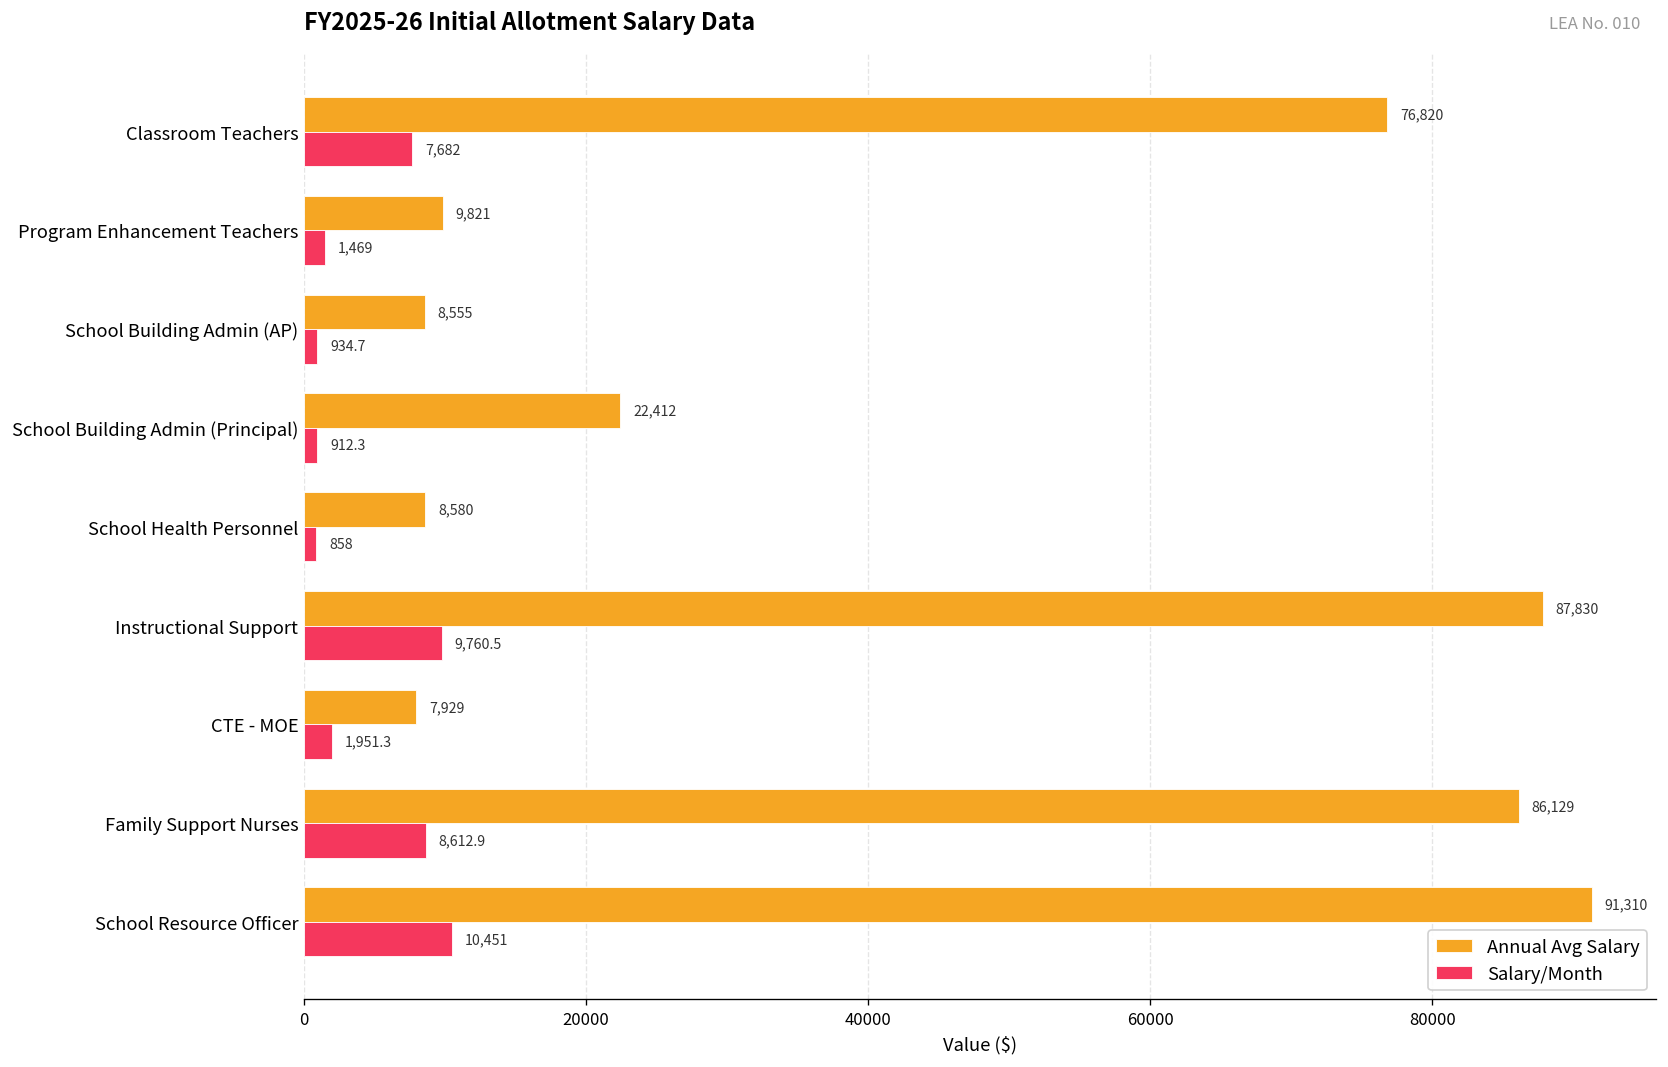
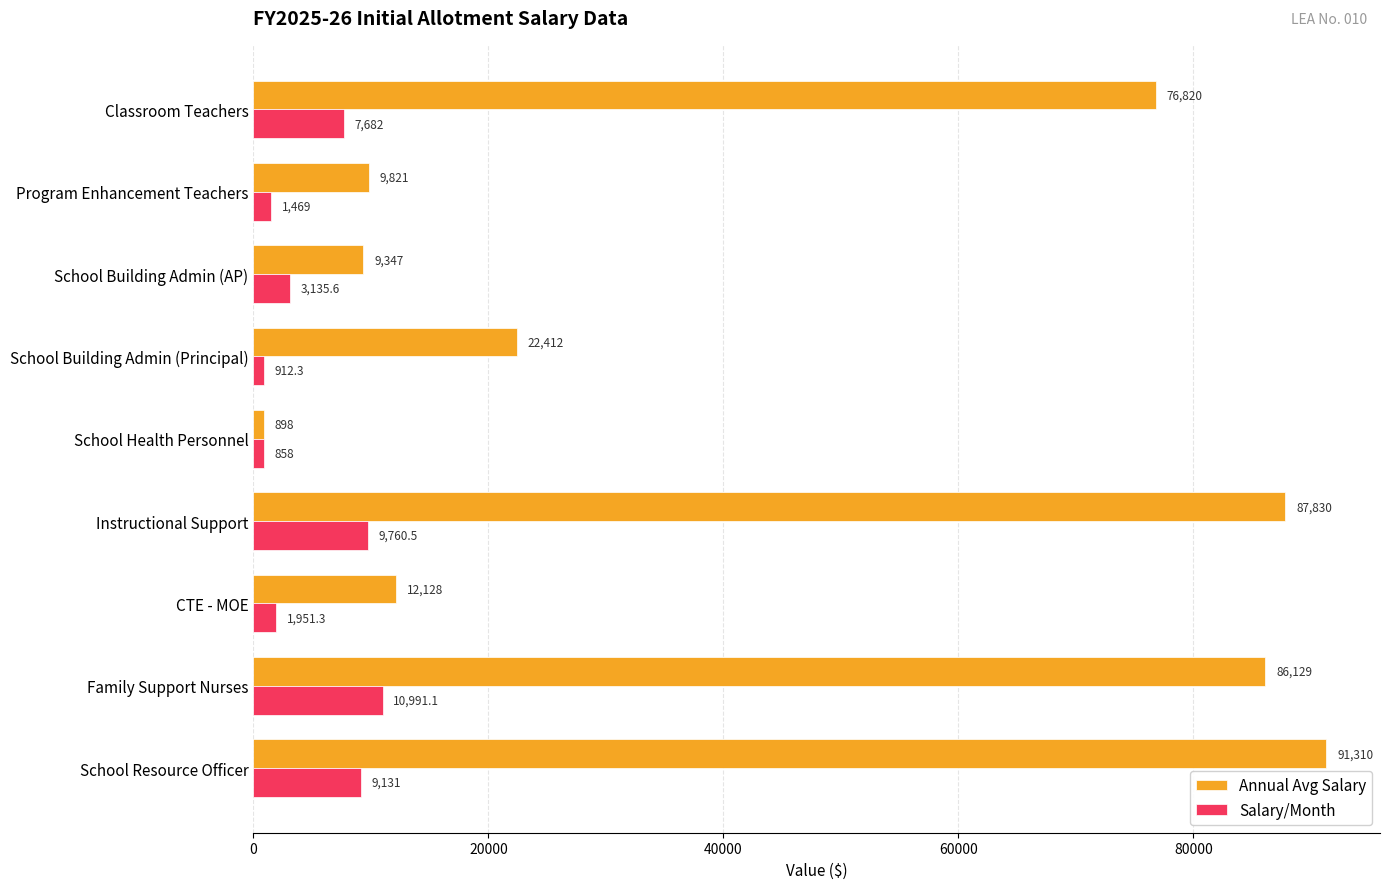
  {
    "Annual Avg Salary": {
      "Classroom Teachers": "76,820",
      "Program Enhancement Teachers": "9,821",
-     "School Building Admin (AP)": "8,555",
+     "School Building Admin (AP)": "9,347",
      "School Building Admin (Principal)": "22,412",
-     "School Health Personnel": "8,580",
+     "School Health Personnel": "898",
      "Instructional Support": "87,830",
-     "CTE - MOE": "7,929",
+     "CTE - MOE": "12,128",
      "Family Support Nurses": "86,129",
      "School Resource Officer": "91,310"
    },
    "Salary/Month": {
      "Classroom Teachers": "7,682",
      "Program Enhancement Teachers": "1,469",
-     "School Building Admin (AP)": "934.7",
+     "School Building Admin (AP)": "3,135.6",
      "School Building Admin (Principal)": "912.3",
      "School Health Personnel": "858",
      "Instructional Support": "9,760.5",
      "CTE - MOE": "1,951.3",
-     "Family Support Nurses": "8,612.9",
-     "School Resource Officer": "10,451"
+     "Family Support Nurses": "10,991.1",
+     "School Resource Officer": "9,131"
    }
  }
